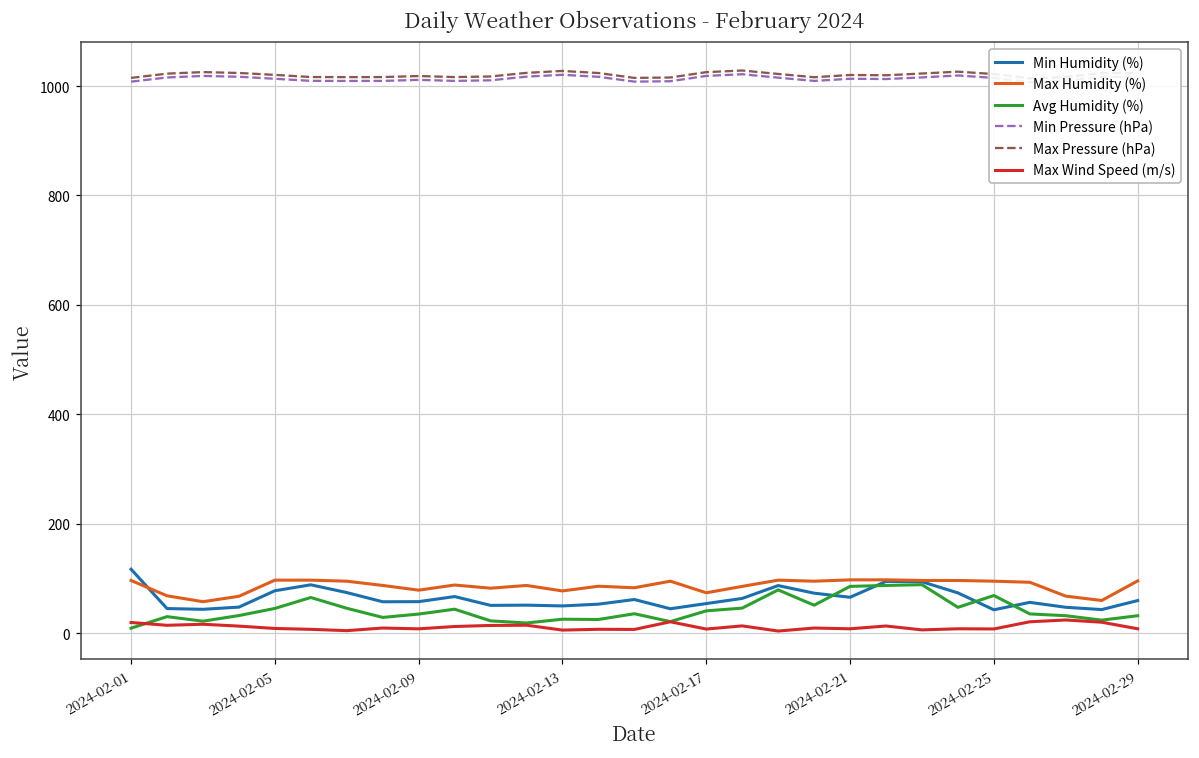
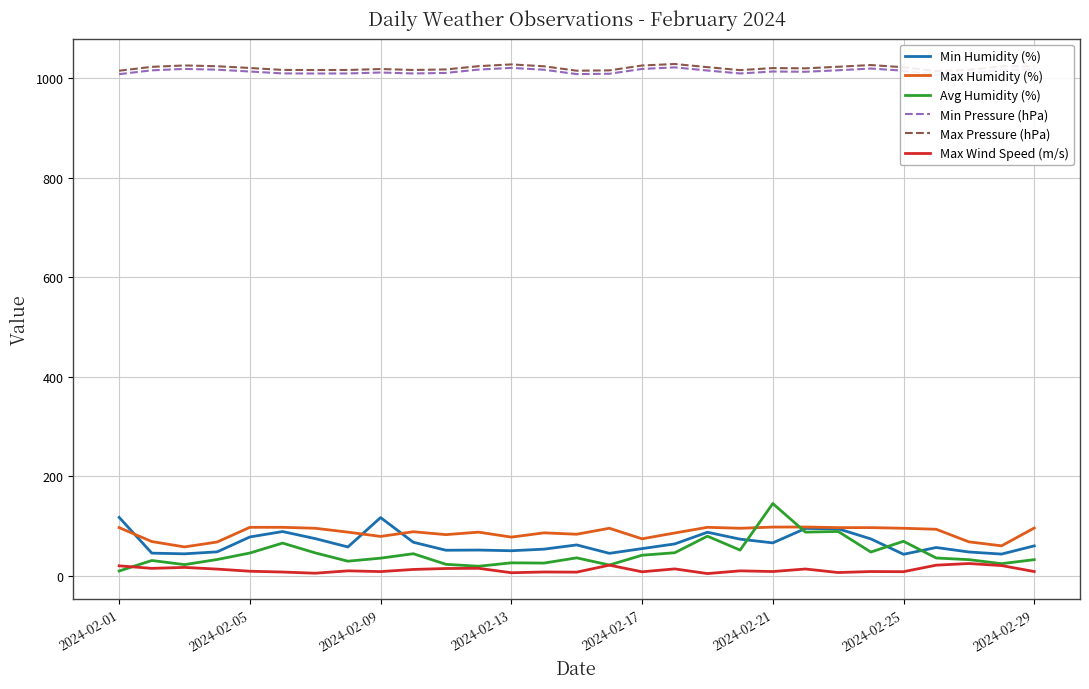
  {
    "Min Humidity (%)": {
      "2024-02-01": 120,
      "2024-02-05": 80,
-     "2024-02-09": 60,
+     "2024-02-09": 120,
      "2024-02-13": 50,
      "2024-02-17": 50,
      "2024-02-21": 70,
      "2024-02-25": 40,
      "2024-02-29": 60
    },
    "Avg Humidity (%)": {
      "2024-02-01": 10,
      "2024-02-05": 50,
      "2024-02-09": 30,
      "2024-02-13": 30,
      "2024-02-17": 40,
-     "2024-02-21": 90,
+     "2024-02-21": 140,
      "2024-02-25": 70,
      "2024-02-29": 30
    },
    "Min Pressure (hPa)": {
      "2024-02-01": 1010,
      "2024-02-05": 1010,
      "2024-02-09": 1010,
      "2024-02-13": 1020,
      "2024-02-17": 1020,
      "2024-02-21": 1010
    },
    "Max Pressure (hPa)": {
      "2024-02-01": 1010,
      "2024-02-05": 1020,
      "2024-02-09": 1020,
      "2024-02-13": 1030,
      "2024-02-17": 1030,
      "2024-02-21": 1020
    }
  }
